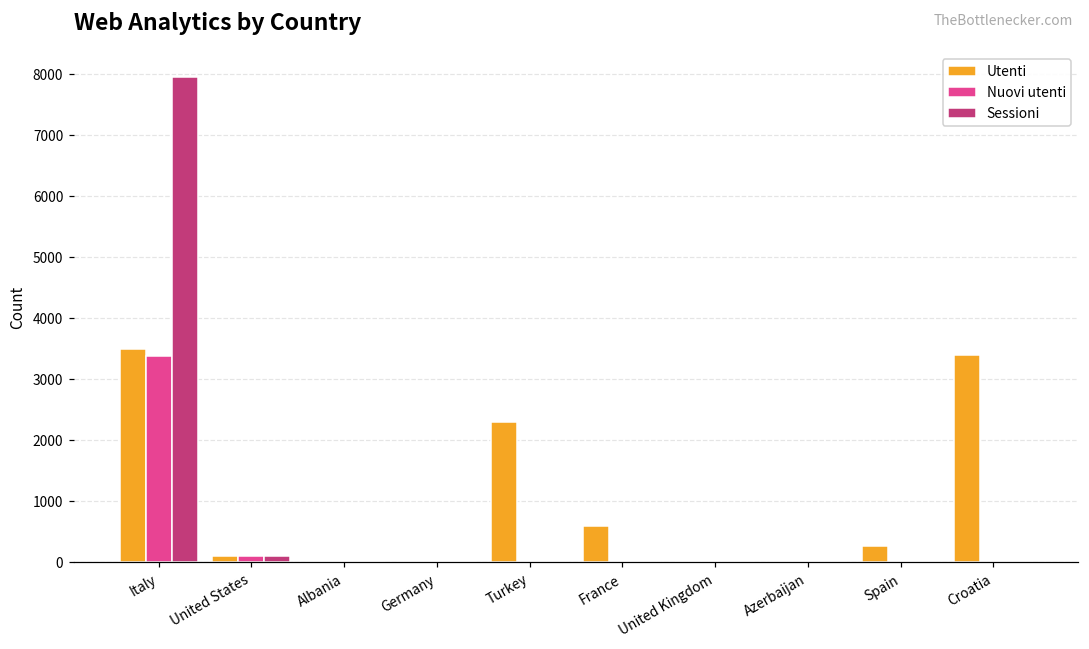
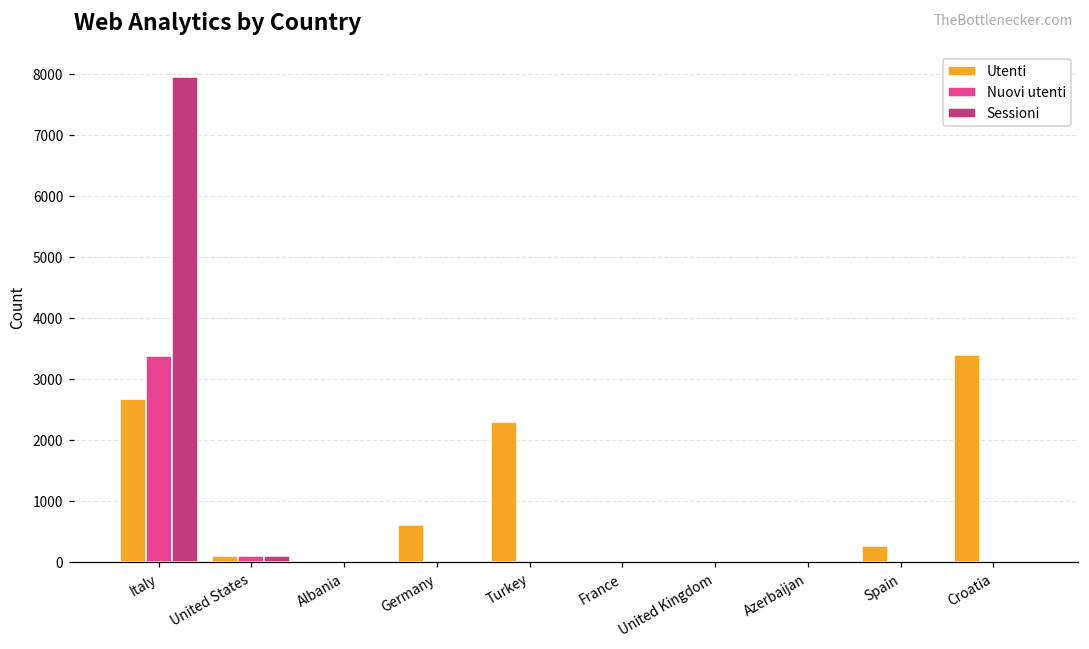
  {
    "Utenti": {
-     "Italy": 3500,
+     "Italy": 2700,
      "United States": 100,
-     "Germany": 0,
+     "Germany": 600,
      "Turkey": 2300,
-     "France": 600,
+     "France": 0,
      "Spain": 300,
      "Croatia": 3400
    }
  }
